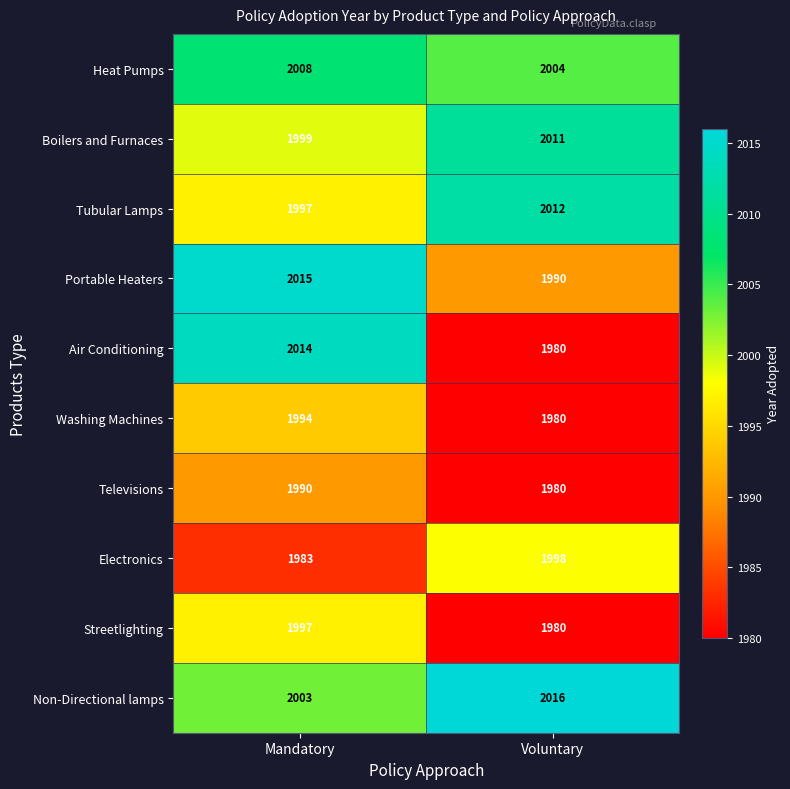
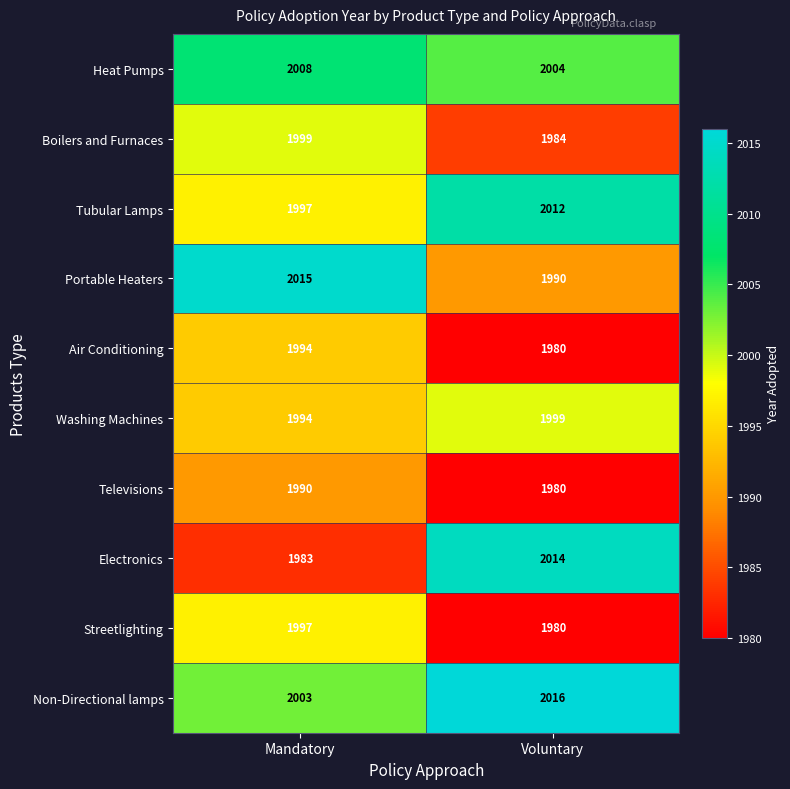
  {
    "Heat Pumps": {
      "Mandatory": 2008,
      "Voluntary": 2004
    },
    "Boilers and Furnaces": {
      "Mandatory": 1999,
-     "Voluntary": 2011
+     "Voluntary": 1984
    },
    "Tubular Lamps": {
      "Mandatory": 1997,
      "Voluntary": 2012
    },
    "Portable Heaters": {
      "Mandatory": 2015,
      "Voluntary": 1990
    },
    "Air Conditioning": {
-     "Mandatory": 2014,
+     "Mandatory": 1994,
      "Voluntary": 1980
    },
    "Washing Machines": {
      "Mandatory": 1994,
-     "Voluntary": 1980
+     "Voluntary": 1999
    },
    "Televisions": {
      "Mandatory": 1990,
      "Voluntary": 1980
    },
    "Electronics": {
      "Mandatory": 1983,
-     "Voluntary": 1998
+     "Voluntary": 2014
    },
    "Streetlighting": {
      "Mandatory": 1997,
      "Voluntary": 1980
    },
    "Non-Directional lamps": {
      "Mandatory": 2003,
      "Voluntary": 2016
    }
  }
